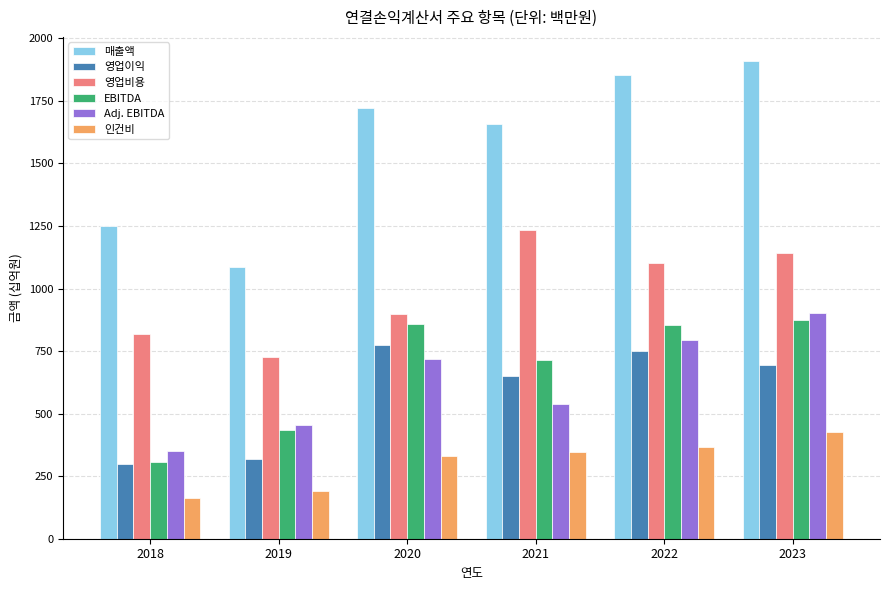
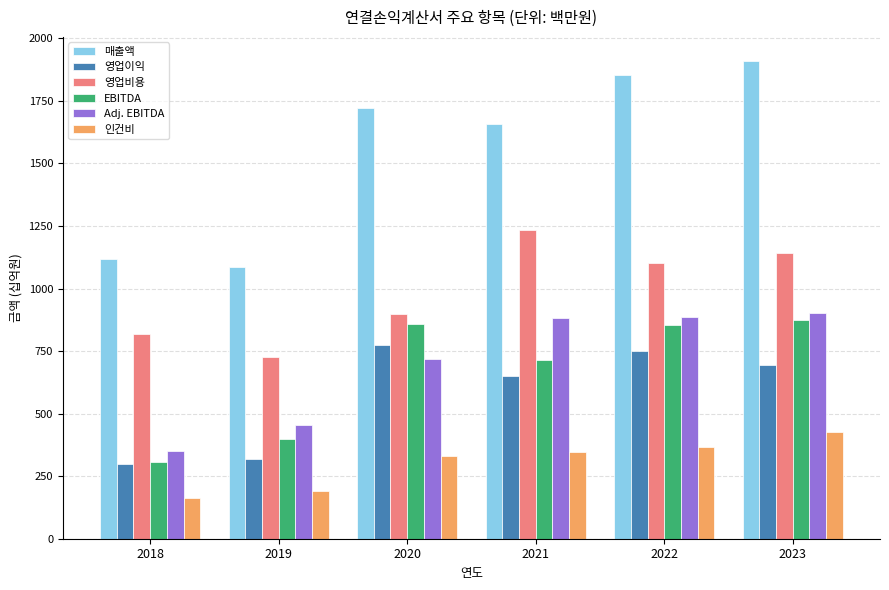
  {
    "매출액": {
-     "2018": 1250,
+     "2018": 1120,
      "2019": 1090,
      "2020": 1720,
      "2021": 1660,
      "2022": 1850,
      "2023": 1910
    },
    "영업이익": {
      "2018": 300,
      "2019": 320,
      "2020": 770,
      "2021": 650,
      "2022": 750,
      "2023": 690
    },
    "EBITDA": {
      "2018": 310,
-     "2019": 440,
+     "2019": 400,
      "2020": 860,
      "2021": 720,
      "2022": 860,
      "2023": 880
    },
    "Adj. EBITDA": {
      "2018": 350,
      "2019": 460,
      "2020": 720,
-     "2021": 540,
-     "2022": 790,
+     "2021": 880,
+     "2022": 880,
      "2023": 900
    }
  }
